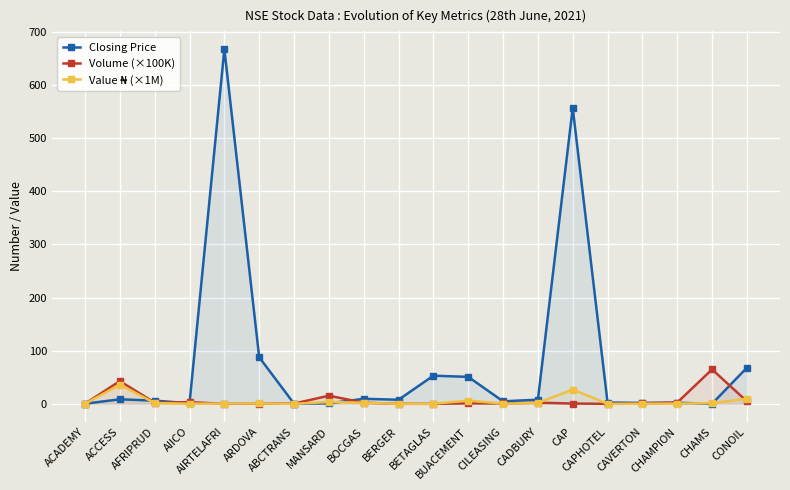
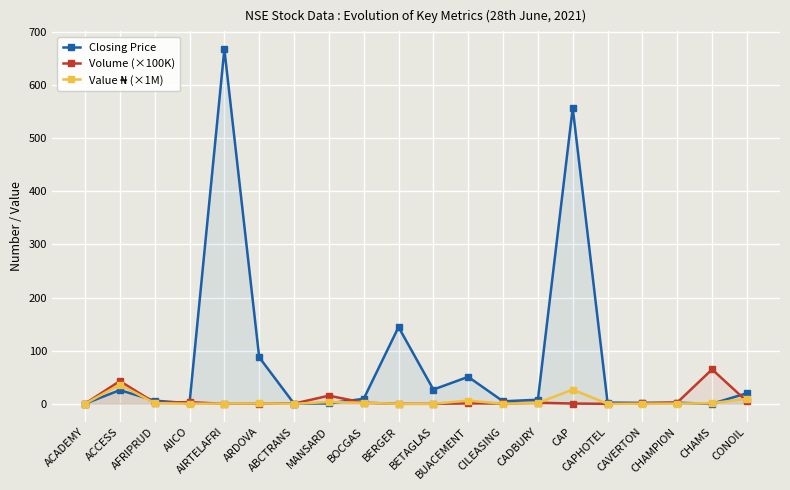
  {
    "Closing Price": {
-     "ACCESS": 10,
+     "ACCESS": 30,
      "AIRTELAFRI": 670,
      "ARDOVA": 90,
      "BOCGAS": 10,
-     "BERGER": 10,
-     "BETAGLAS": 50,
+     "BERGER": 140,
+     "BETAGLAS": 30,
      "BUACEMENT": 50,
      "CADBURY": 10,
      "CAP": 560,
-     "CONOIL": 70
+     "CONOIL": 20
    },
    "Volume (×100K)": {
      "ACCESS": 40,
      "MANSARD": 20,
      "BUACEMENT": 0,
      "CAP": 0,
      "CHAMS": 60
    },
    "Value ₦ (×1M)": {
      "ACCESS": 40,
      "BUACEMENT": 10,
      "CAP": 30
    }
  }
